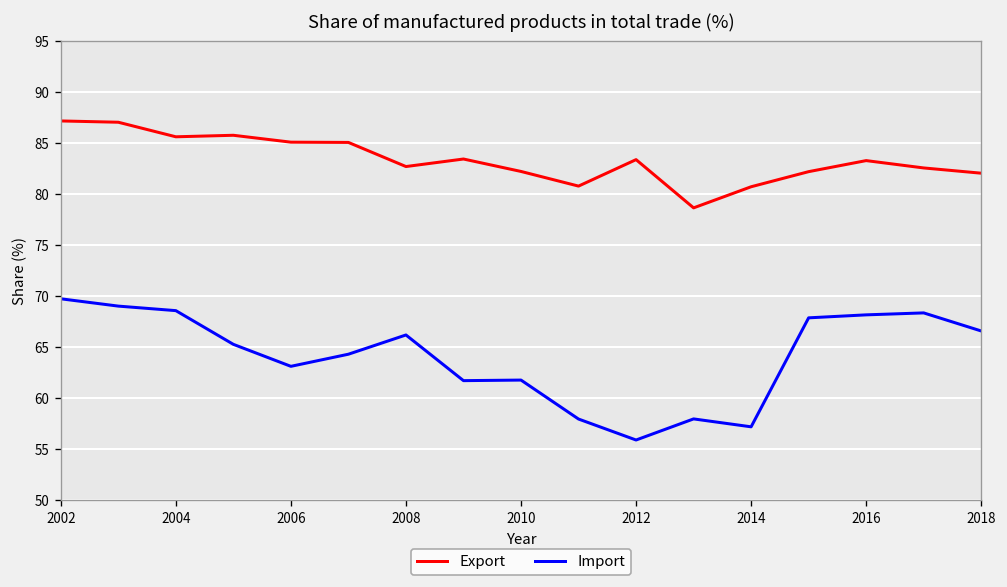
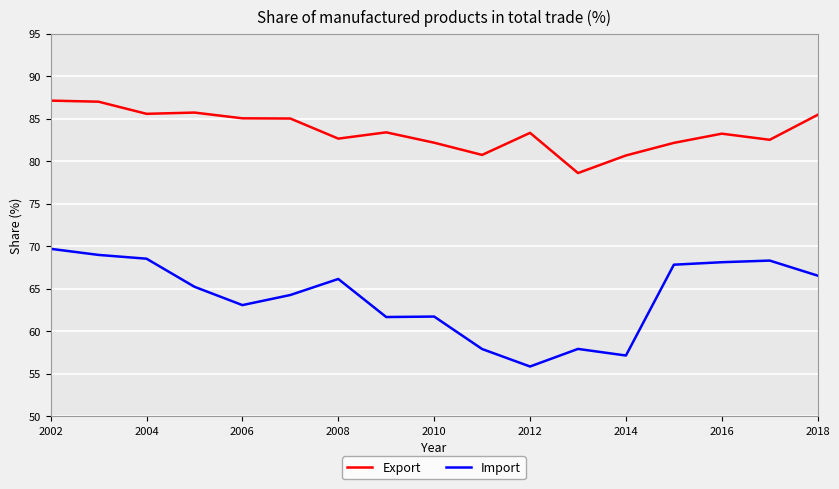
  {
    "Export": {
      "2002": 87,
      "2004": 86,
      "2006": 85,
      "2008": 83,
      "2010": 82,
      "2012": 83,
      "2014": 81,
      "2016": 83,
-     "2018": 82
+     "2018": 85
    },
    "Import": {
      "2002": 70,
      "2004": 69,
      "2006": 63,
      "2008": 66,
      "2010": 62,
      "2012": 56,
      "2014": 57,
      "2016": 68,
      "2018": 67
    }
  }
